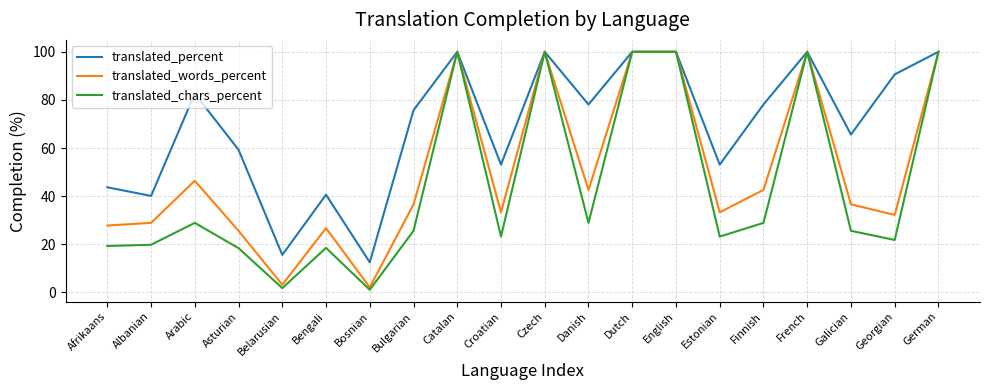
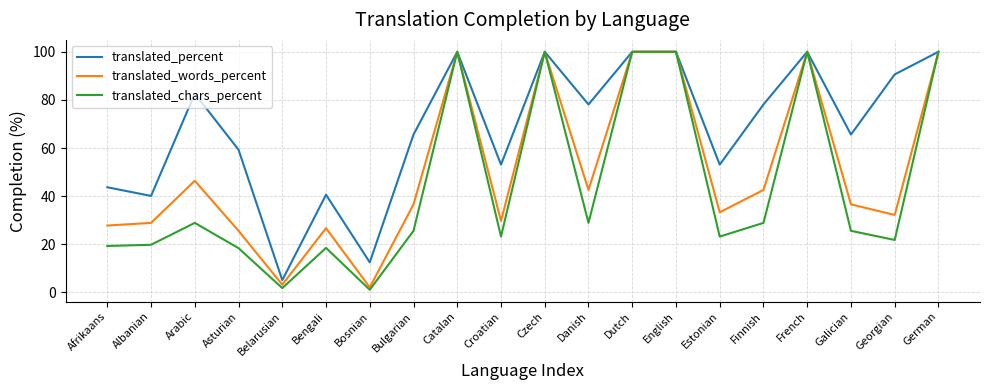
  {
    "translated_percent": {
      "Afrikaans": 44,
      "Albanian": 40,
      "Asturian": 59,
-     "Belarusian": 16,
+     "Belarusian": 5,
      "Bengali": 41,
      "Bosnian": 13,
-     "Bulgarian": 76,
+     "Bulgarian": 66,
      "Croatian": 53,
      "Danish": 78,
      "Estonian": 53,
      "Finnish": 78,
      "Galician": 66,
      "Georgian": 91
    },
    "translated_words_percent": {
      "Afrikaans": 28,
      "Albanian": 29,
      "Arabic": 46,
      "Asturian": 26,
      "Belarusian": 3,
      "Bengali": 27,
      "Bulgarian": 37,
-     "Croatian": 33,
+     "Croatian": 30,
      "Danish": 43,
      "Estonian": 33,
      "Finnish": 43,
      "Galician": 37,
      "Georgian": 32
    },
    "translated_chars_percent": {
      "Afrikaans": 19,
      "Albanian": 20,
      "Arabic": 29,
      "Asturian": 18,
      "Belarusian": 2,
      "Bengali": 19,
      "Bulgarian": 26,
      "Croatian": 23,
      "Danish": 29,
      "Estonian": 23,
      "Finnish": 29,
      "Galician": 26,
      "Georgian": 22
    }
  }
